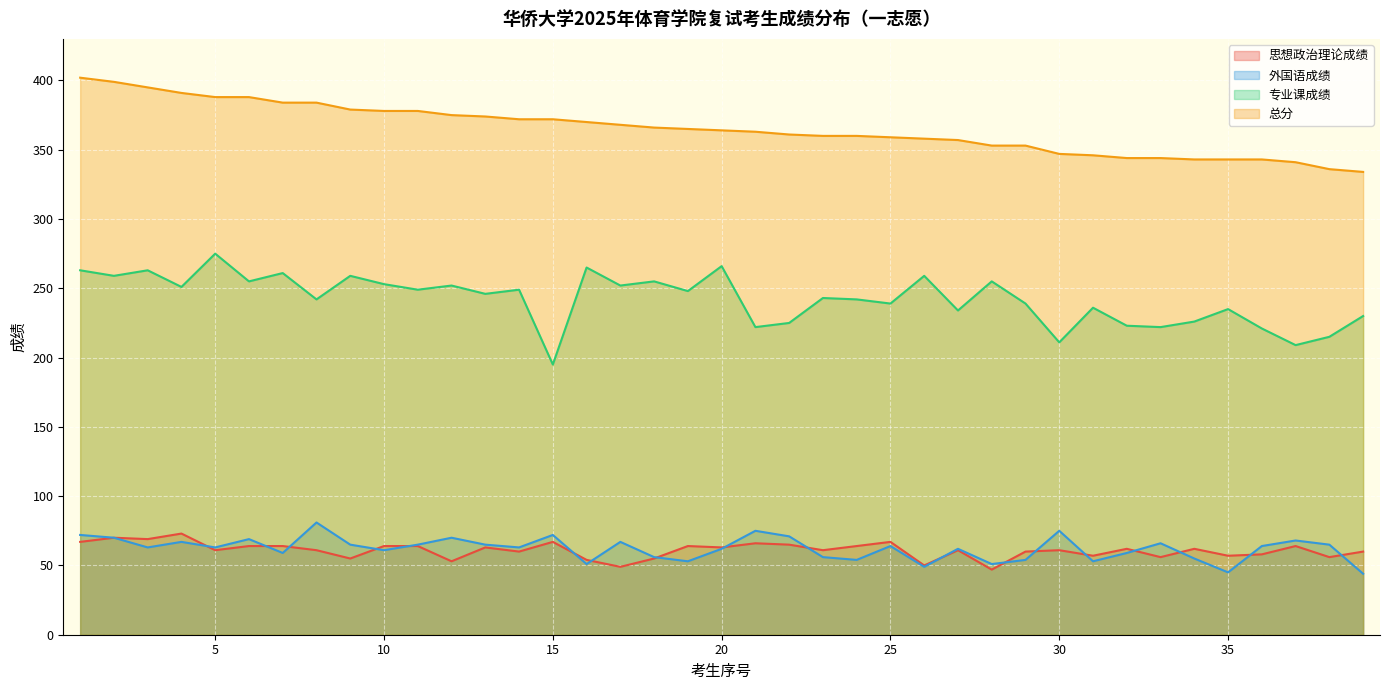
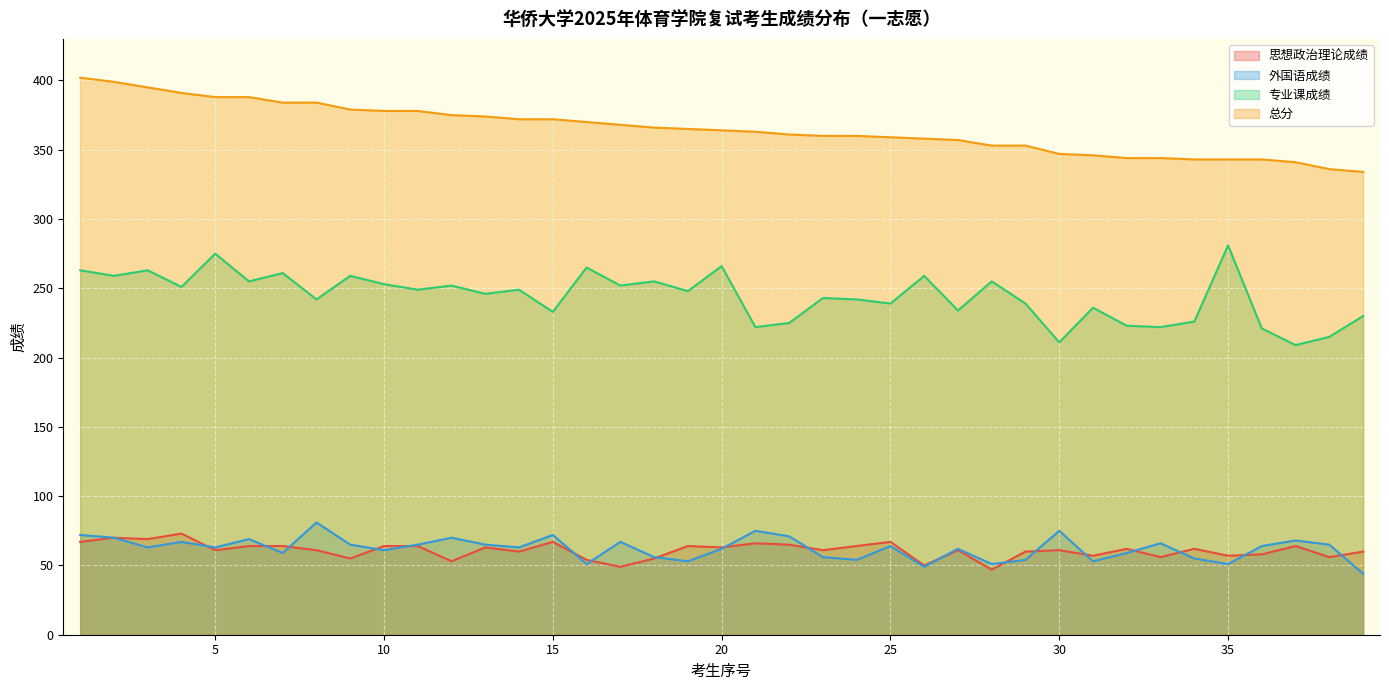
  {
    "外国语成绩": {
      "5": 63,
      "10": 61,
      "15": 72,
      "25": 64,
      "30": 75,
-     "35": 45
+     "35": 51
    },
    "专业课成绩": {
      "5": 275,
      "10": 253,
-     "15": 195,
+     "15": 233,
      "20": 266,
      "25": 239,
      "30": 211,
-     "35": 235
+     "35": 281
    }
  }
